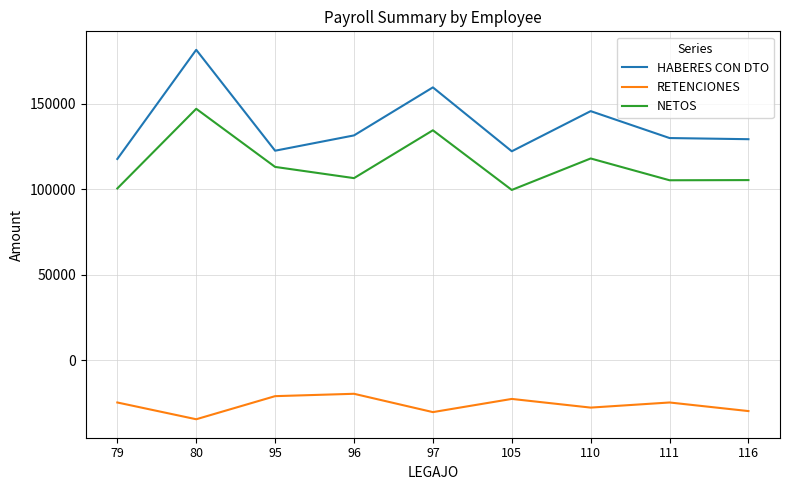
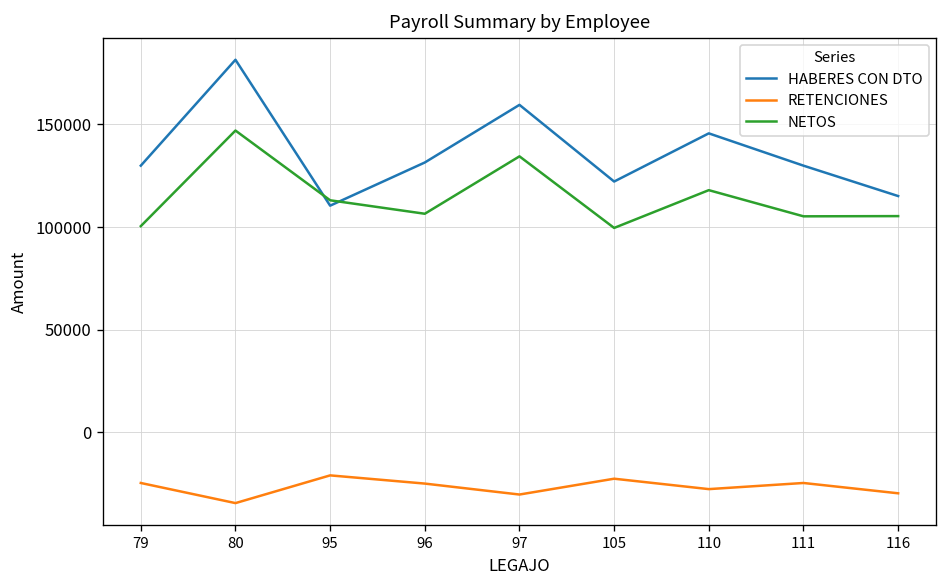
  {
    "HABERES CON DTO": {
-     "79": 118000,
+     "79": 130000,
      "80": 182000,
-     "95": 123000,
+     "95": 110000,
      "96": 131000,
      "97": 160000,
      "105": 122000,
      "110": 146000,
      "111": 130000,
-     "116": 129000
+     "116": 115000
    },
    "RETENCIONES": {
      "79": -25000,
      "80": -34000,
      "95": -21000,
-     "96": -20000,
+     "96": -25000,
      "97": -30000,
      "105": -23000,
      "110": -28000,
      "111": -25000,
      "116": -30000
    },
    "NETOS": {
      "79": 100000,
      "80": 147000,
      "95": 113000,
      "96": 106000,
      "97": 134000,
      "105": 100000,
      "110": 118000,
      "111": 105000,
      "116": 105000
    }
  }
